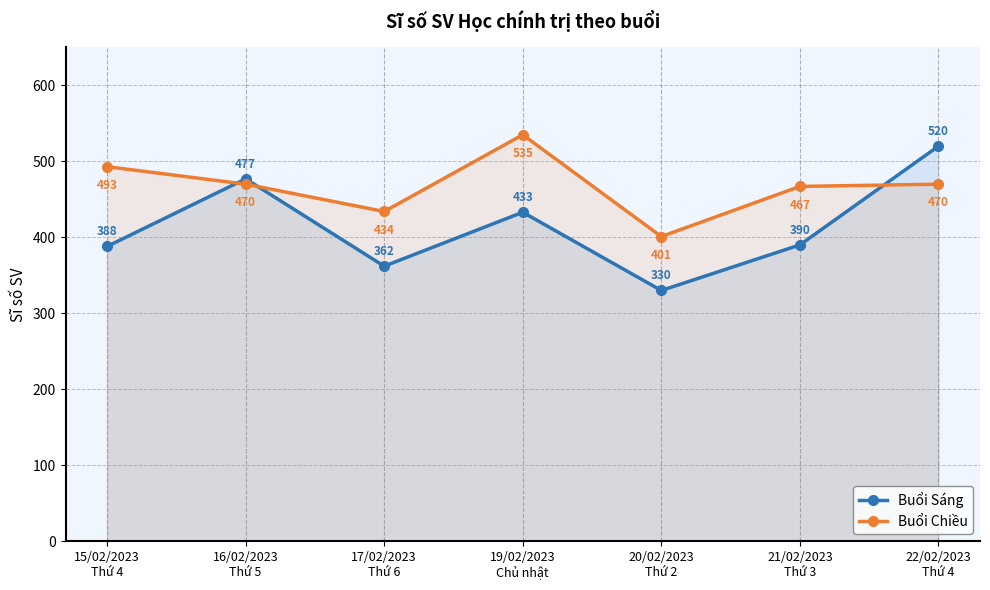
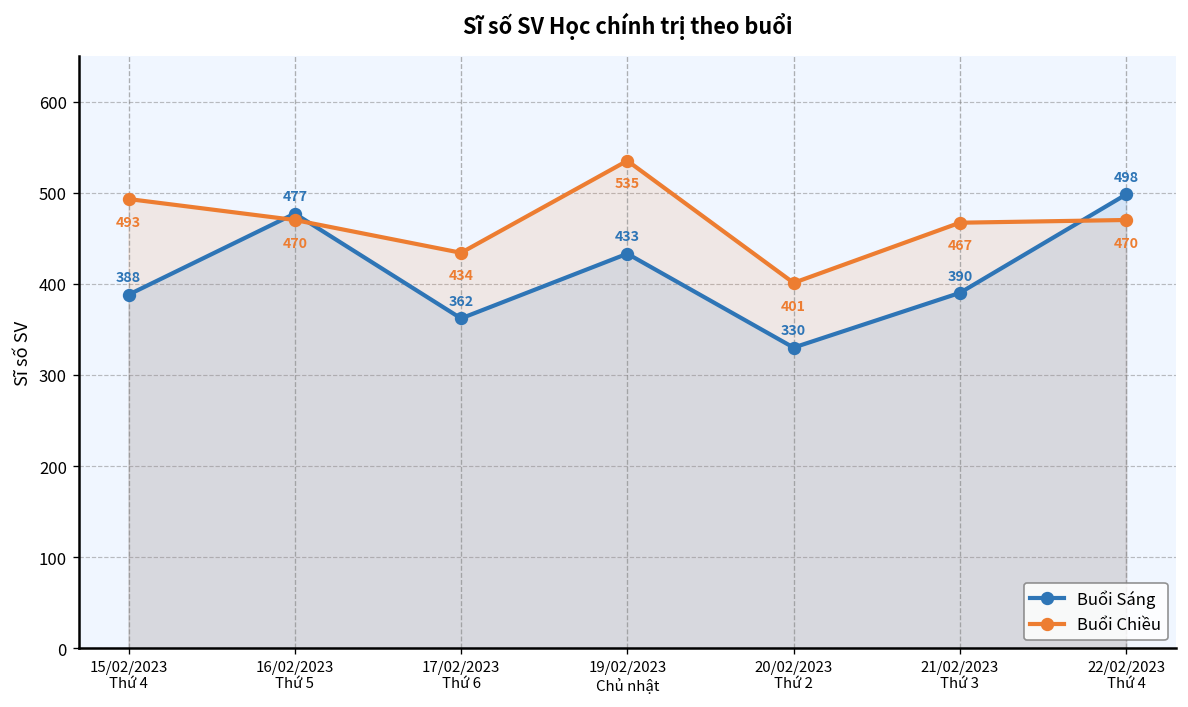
  {
    "Buổi Sáng": {
      "15/02/2023 Thứ 4": 388,
      "16/02/2023 Thứ 5": 477,
      "17/02/2023 Thứ 6": 362,
      "19/02/2023 Chủ nhật": 433,
      "20/02/2023 Thứ 2": 330,
      "21/02/2023 Thứ 3": 390,
-     "22/02/2023 Thứ 4": 520
+     "22/02/2023 Thứ 4": 498
    },
    "Buổi Chiều": {
      "15/02/2023 Thứ 4": 493,
      "16/02/2023 Thứ 5": 470,
      "17/02/2023 Thứ 6": 434,
      "19/02/2023 Chủ nhật": 535,
      "20/02/2023 Thứ 2": 401,
      "21/02/2023 Thứ 3": 467,
      "22/02/2023 Thứ 4": 470
    }
  }
